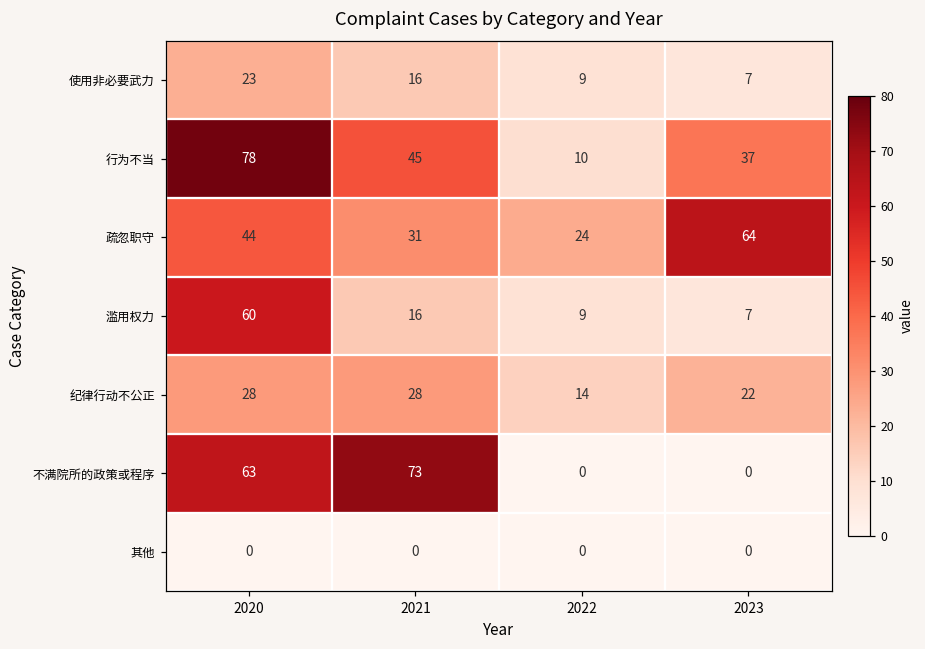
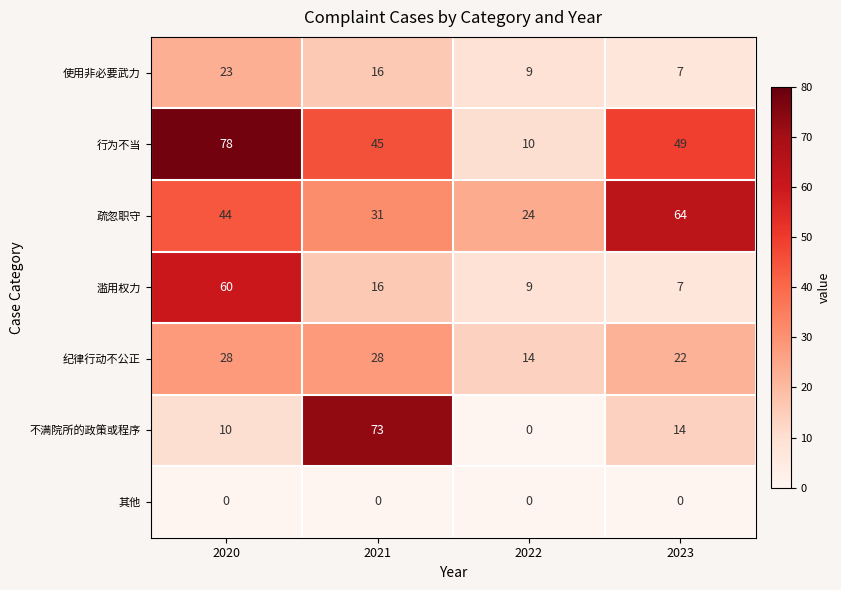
  {
    "使用非必要武力": {
      "2020": 23,
      "2021": 16,
      "2022": 9,
      "2023": 7
    },
    "行为不当": {
      "2020": 78,
      "2021": 45,
      "2022": 10,
-     "2023": 37
+     "2023": 49
    },
    "疏忽职守": {
      "2020": 44,
      "2021": 31,
      "2022": 24,
      "2023": 64
    },
    "滥用权力": {
      "2020": 60,
      "2021": 16,
      "2022": 9,
      "2023": 7
    },
    "纪律行动不公正": {
      "2020": 28,
      "2021": 28,
      "2022": 14,
      "2023": 22
    },
    "不满院所的政策或程序": {
-     "2020": 63,
+     "2020": 10,
      "2021": 73,
      "2022": 0,
-     "2023": 0
+     "2023": 14
    },
    "其他": {
      "2020": 0,
      "2021": 0,
      "2022": 0,
      "2023": 0
    }
  }
